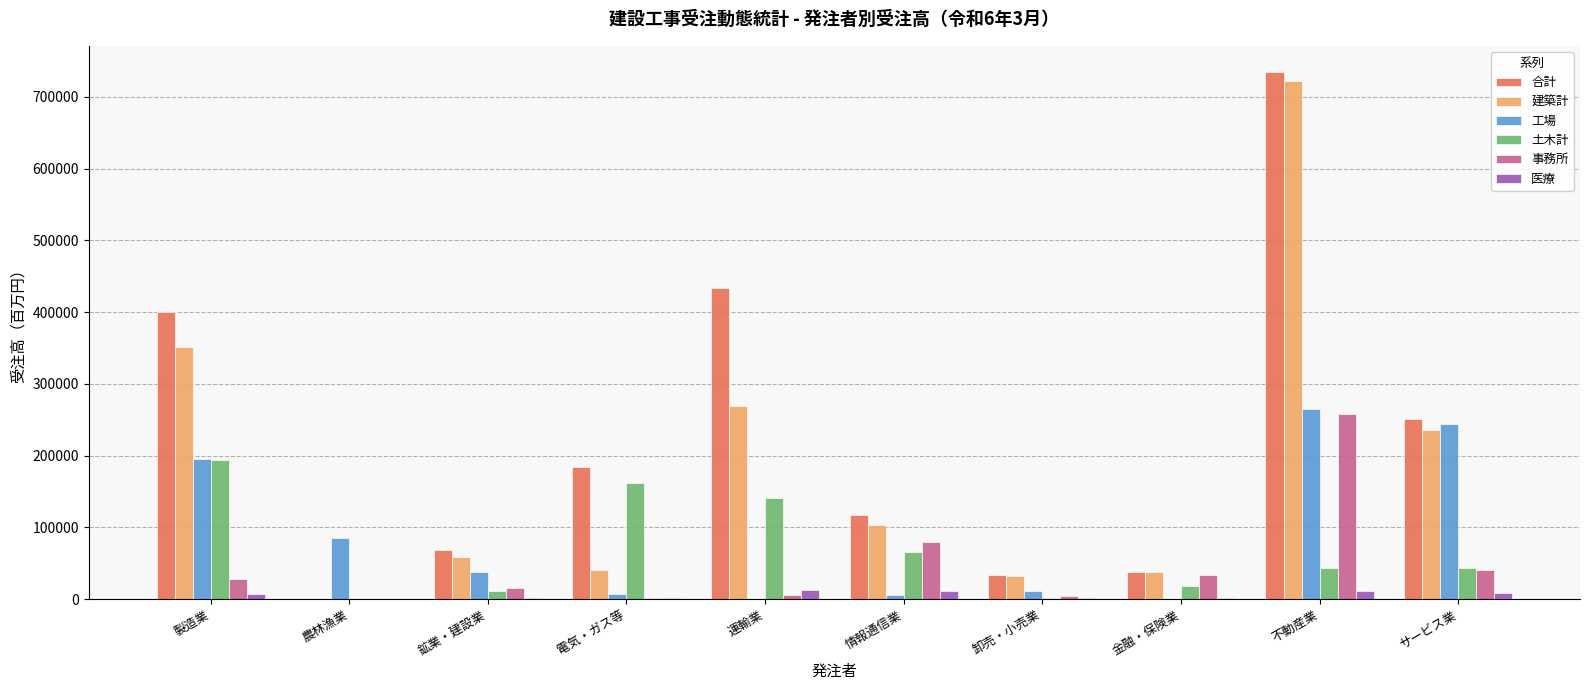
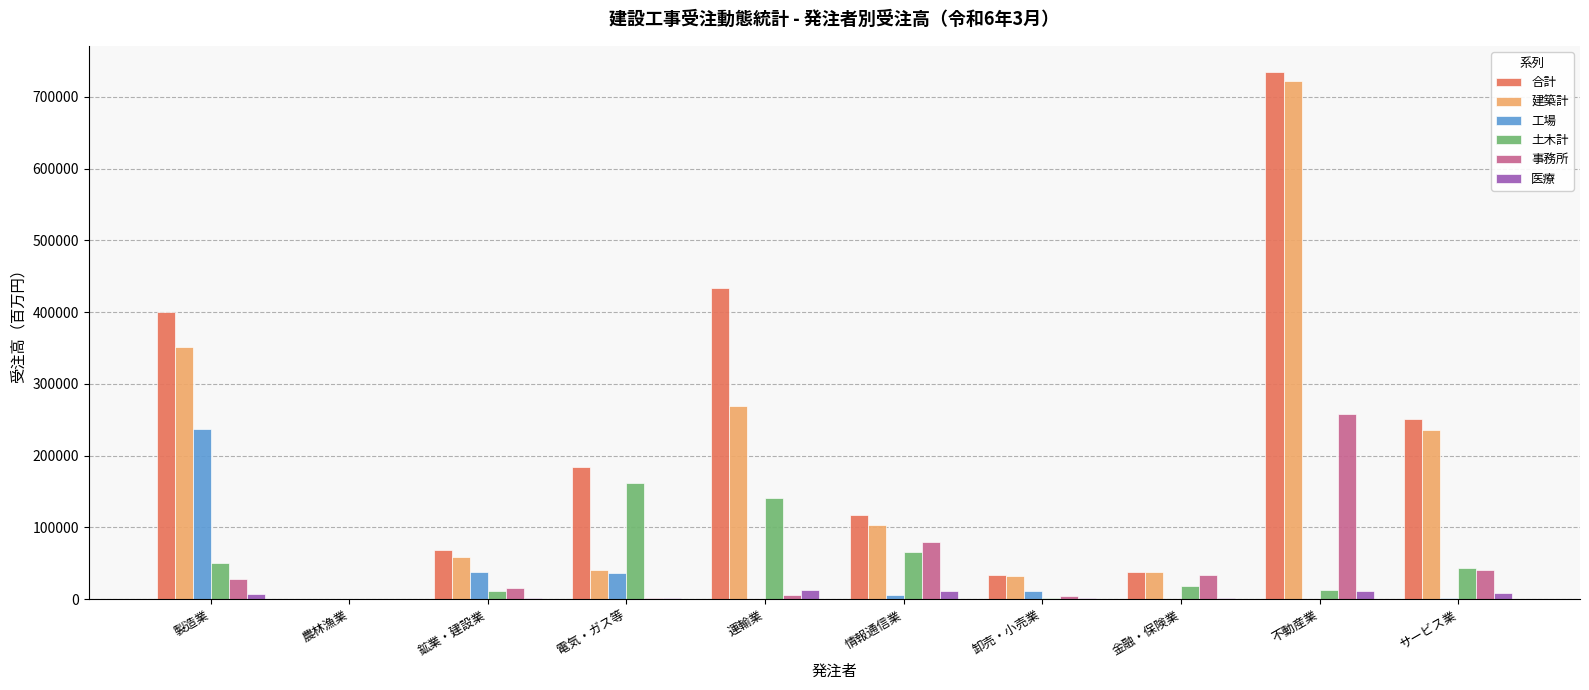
  {
    "工場": {
-     "製造業": 200000,
-     "農林漁業": 80000,
+     "製造業": 240000,
+     "農林漁業": 0,
      "鉱業・建設業": 40000,
-     "電気・ガス等": 10000,
+     "電気・ガス等": 40000,
      "情報通信業": 10000,
      "卸売・小売業": 10000,
-     "不動産業": 260000,
-     "サービス業": 240000
+     "不動産業": 0,
+     "サービス業": 0
    },
    "土木計": {
-     "製造業": 190000,
+     "製造業": 50000,
      "鉱業・建設業": 10000,
      "電気・ガス等": 160000,
      "運輸業": 140000,
      "情報通信業": 60000,
      "金融・保険業": 20000,
-     "不動産業": 40000,
+     "不動産業": 10000,
      "サービス業": 40000
    }
  }
